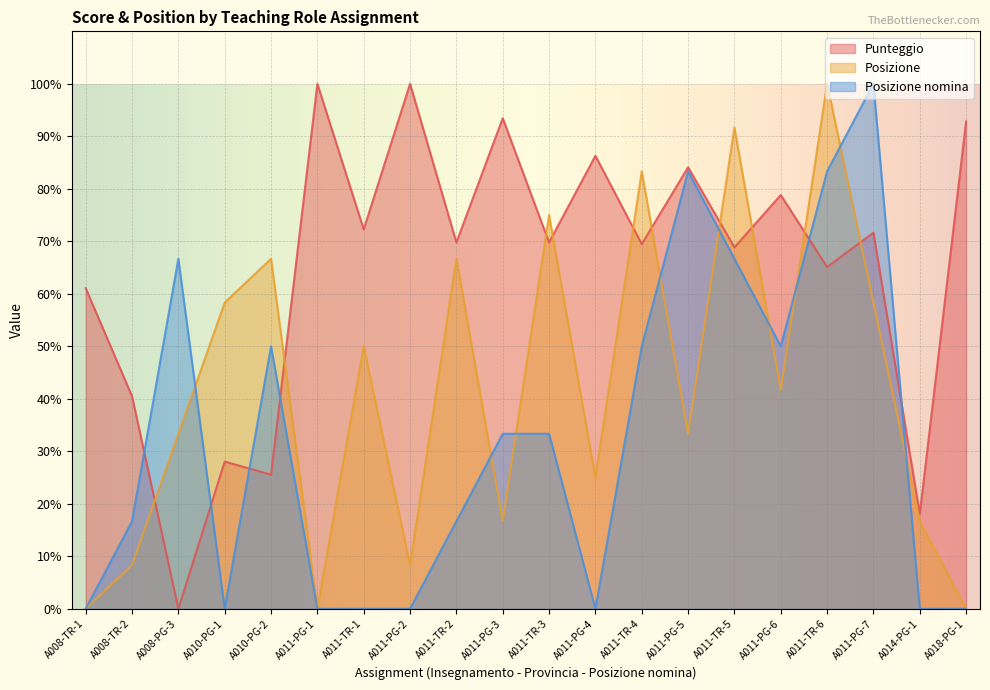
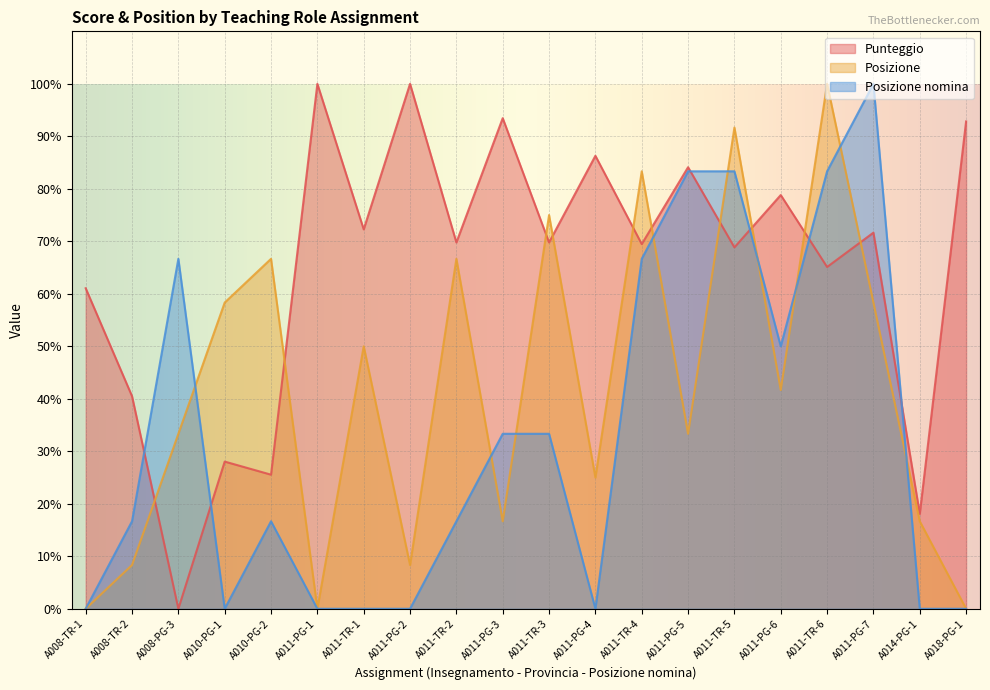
  {
    "Posizione nomina": {
      "A008-TR-2": "17%",
      "A008-PG-3": "67%",
      "A010-PG-1": "0%",
-     "A010-PG-2": "50%",
+     "A010-PG-2": "17%",
      "A011-TR-1": "0%",
      "A011-PG-2": "0%",
      "A011-TR-2": "17%",
      "A011-PG-3": "33%",
      "A011-TR-3": "33%",
      "A011-PG-4": "0%",
-     "A011-TR-4": "50%",
+     "A011-TR-4": "67%",
      "A011-PG-5": "83%",
-     "A011-TR-5": "67%",
+     "A011-TR-5": "83%",
      "A011-PG-6": "50%",
      "A011-TR-6": "83%",
      "A014-PG-1": "0%"
    }
  }
